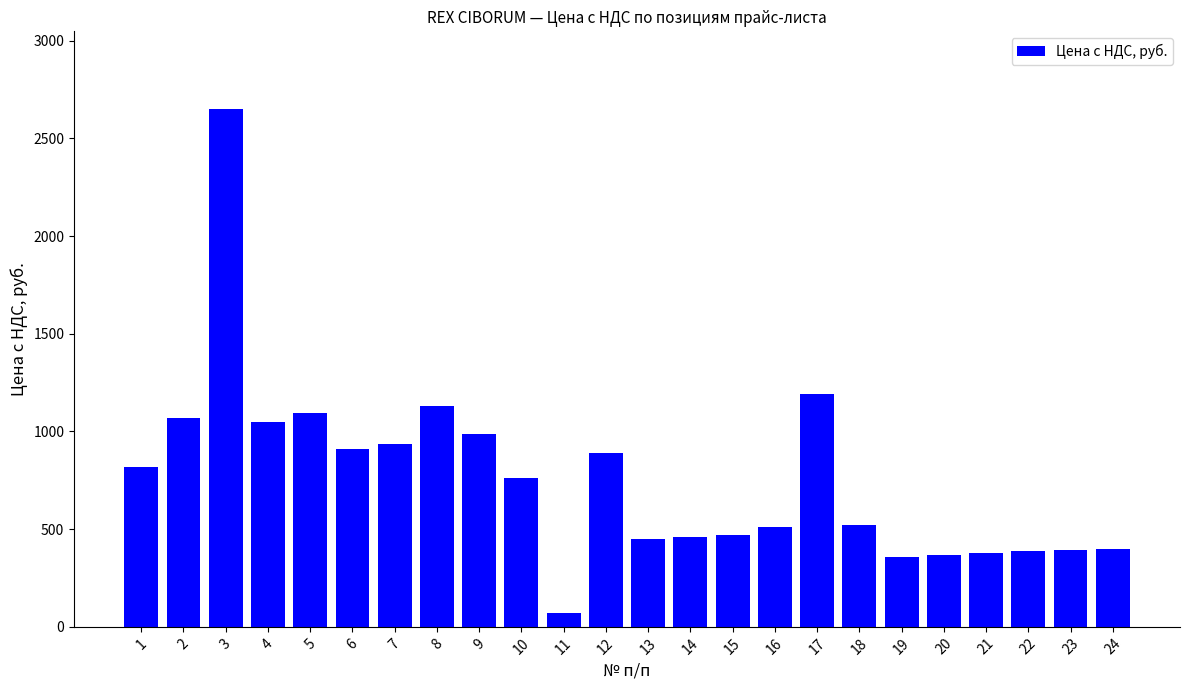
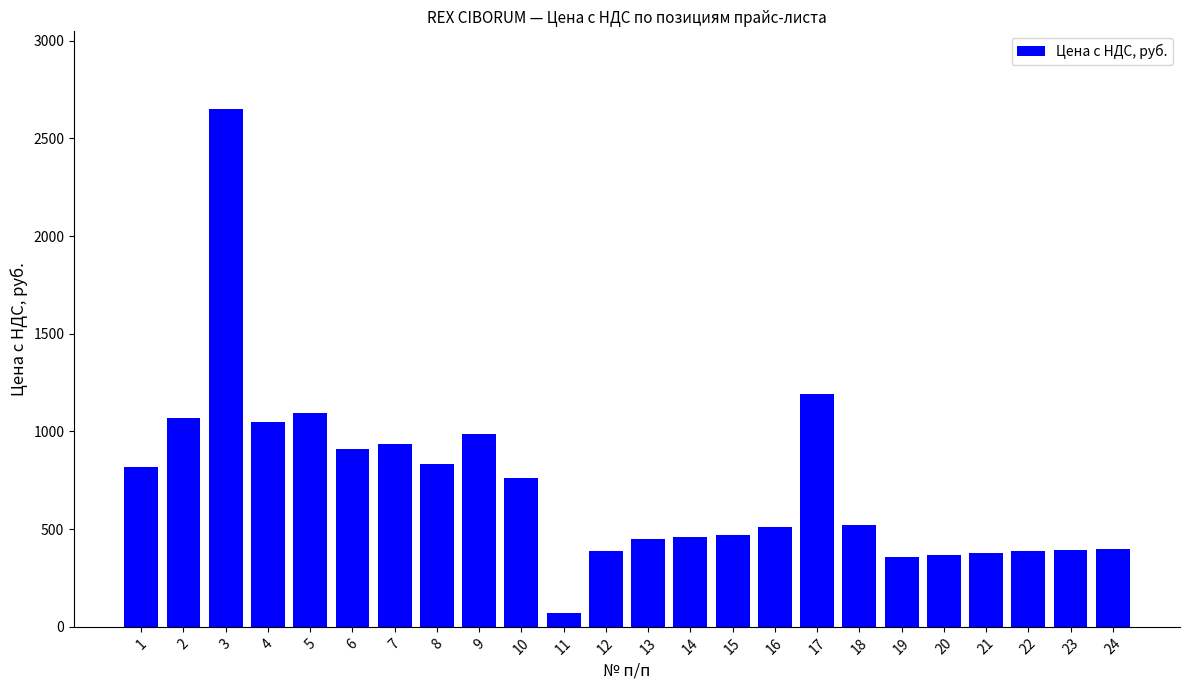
  {
    "1": 820,
    "2": 1070,
    "3": 2650,
    "4": 1050,
    "5": 1100,
    "6": 910,
    "7": 940,
-   "8": 1130,
+   "8": 830,
    "9": 990,
    "10": 760,
    "11": 70,
-   "12": 890,
+   "12": 390,
    "13": 450,
    "14": 460,
    "15": 470,
    "16": 510,
    "17": 1190,
    "18": 520,
    "19": 360,
    "20": 370,
    "21": 380,
    "22": 390,
    "23": 400,
    "24": 400
  }
